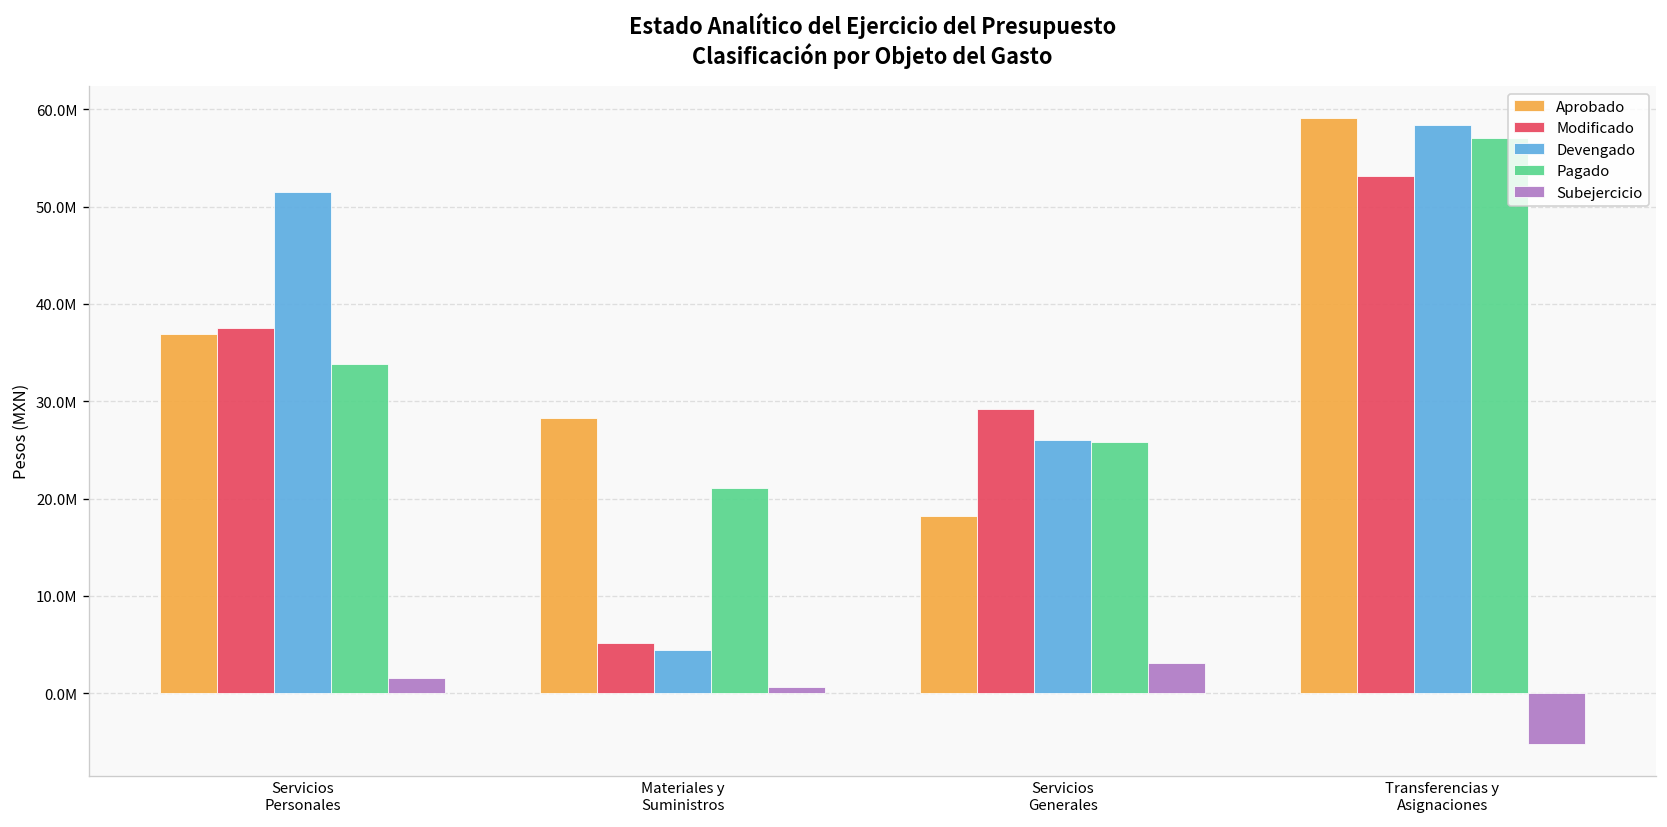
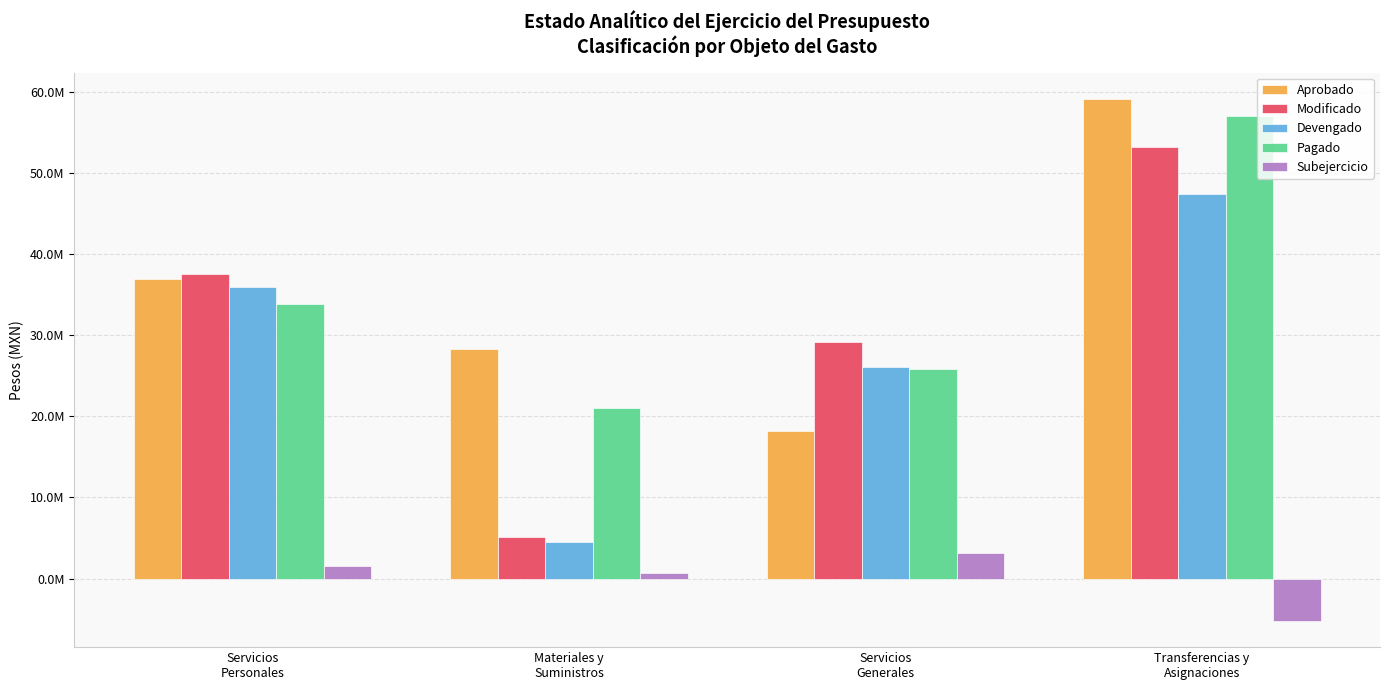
  {
    "Aprobado": {
      "Servicios Personales": 37000000,
      "Materiales y Suministros": 28000000,
      "Servicios Generales": 18000000,
      "Transferencias y Asignaciones": 59000000
    },
    "Modificado": {
      "Servicios Personales": 38000000,
      "Materiales y Suministros": 5000000,
      "Servicios Generales": 29000000,
      "Transferencias y Asignaciones": 53000000
    },
    "Devengado": {
-     "Servicios Personales": 51000000,
+     "Servicios Personales": 36000000,
      "Materiales y Suministros": 4000000,
      "Servicios Generales": 26000000,
-     "Transferencias y Asignaciones": 58000000
+     "Transferencias y Asignaciones": 47000000
    },
    "Pagado": {
      "Servicios Personales": 34000000,
      "Materiales y Suministros": 21000000,
      "Servicios Generales": 26000000,
      "Transferencias y Asignaciones": 57000000
    },
    "Subejercicio": {
      "Servicios Personales": 2000000,
      "Materiales y Suministros": 1000000,
      "Servicios Generales": 3000000,
      "Transferencias y Asignaciones": -5000000
    }
  }
